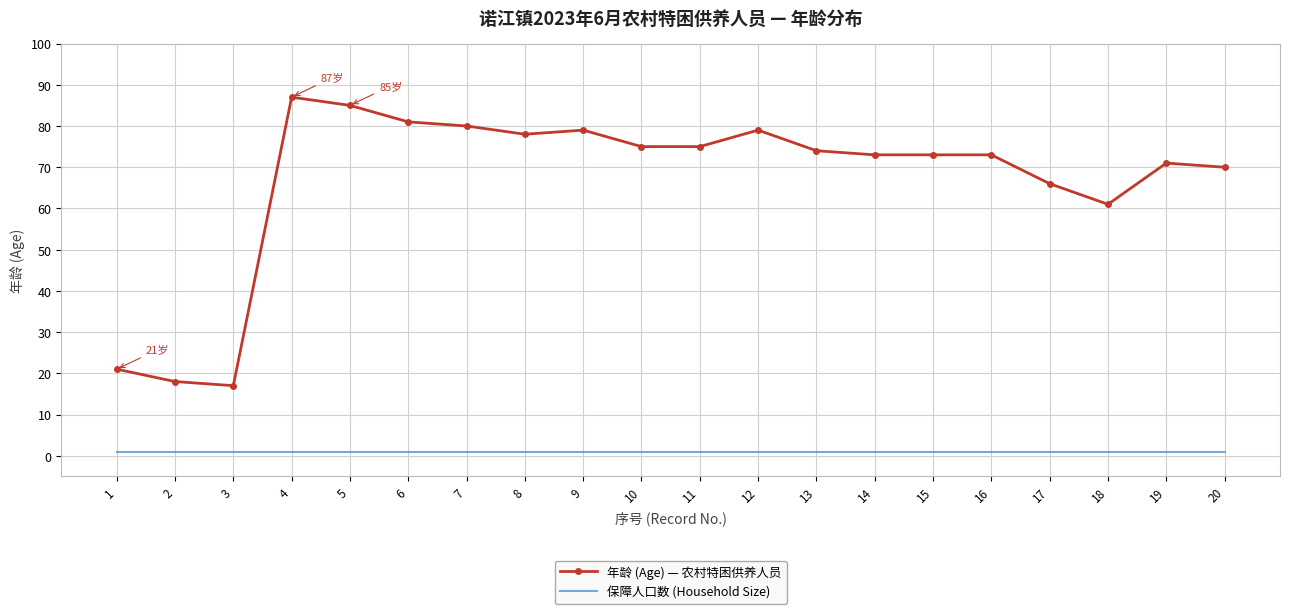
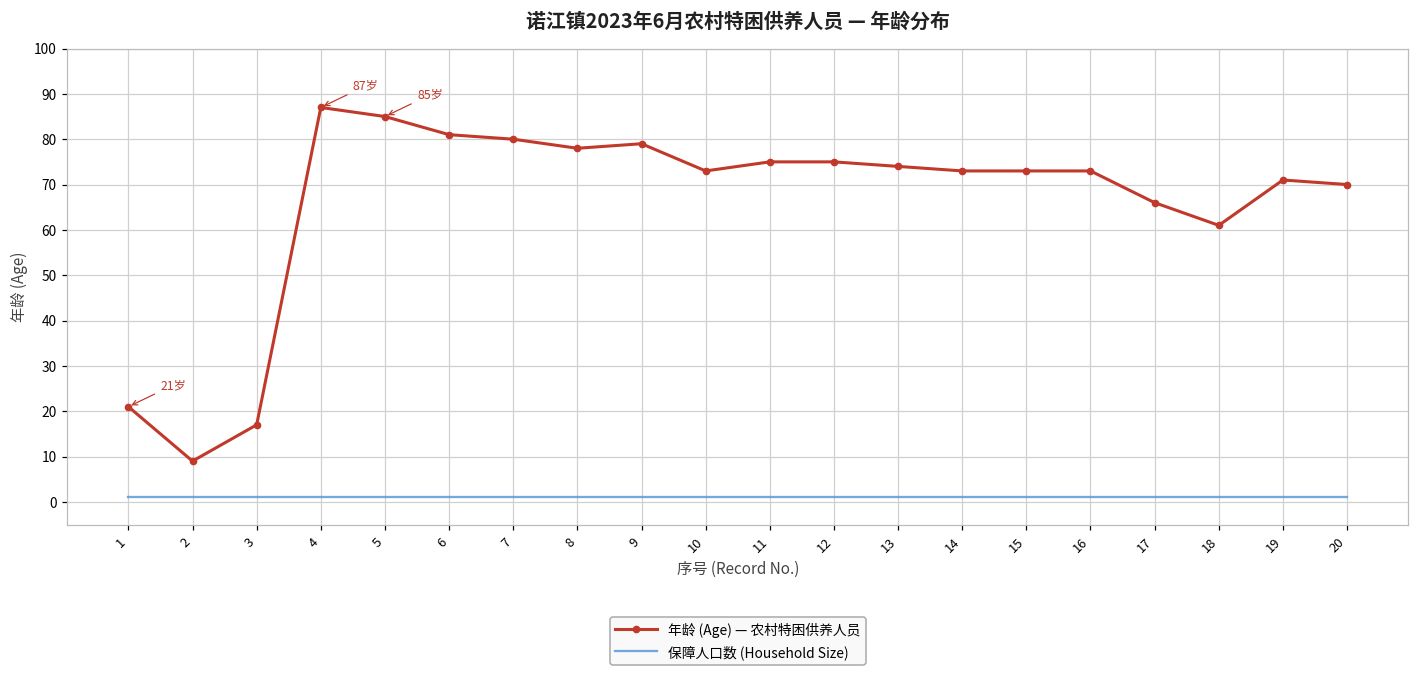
  {
    "年龄 (Age) — 农村特困供养人员": {
-     "2": 18,
+     "2": 9,
      "3": 17,
      "6": 81,
      "7": 80,
      "8": 78,
      "9": 79,
-     "10": 75,
+     "10": 73,
      "11": 75,
-     "12": 79,
+     "12": 75,
      "13": 74,
      "14": 73,
      "15": 73,
      "16": 73,
      "17": 66,
      "18": 61,
      "19": 71,
      "20": 70
    },
    "保障人口数 (Household Size)": {
      "1": 1,
      "2": 1,
      "3": 1,
      "4": 1,
      "5": 1,
      "6": 1,
      "7": 1,
      "8": 1,
      "9": 1,
      "10": 1,
      "11": 1,
      "12": 1,
      "13": 1,
      "14": 1,
      "15": 1,
      "16": 1,
      "17": 1,
      "18": 1,
      "19": 1,
      "20": 1
    }
  }
